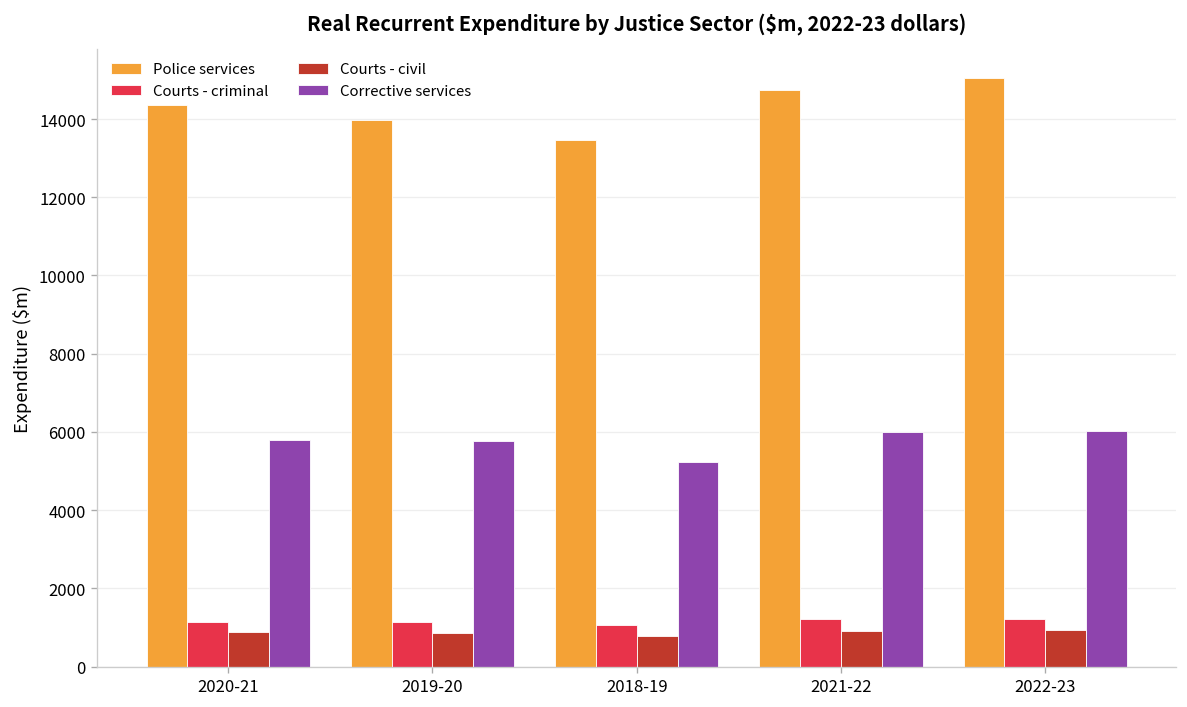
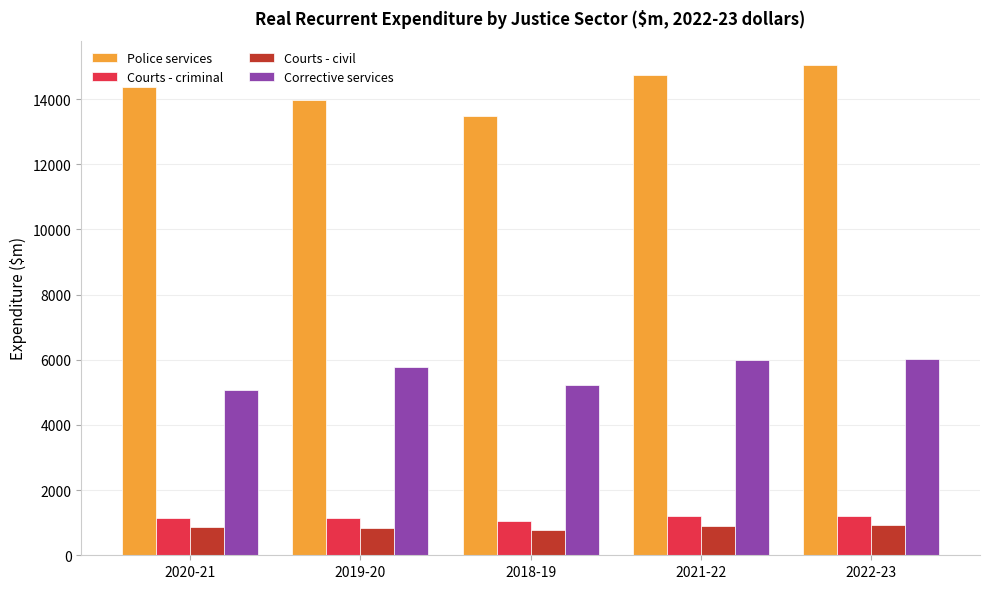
  {
    "Police services": {
      "2020-21": 14400,
      "2019-20": 14000,
      "2018-19": 13500,
      "2021-22": 14700,
      "2022-23": 15000
    },
    "Corrective services": {
-     "2020-21": 5800,
+     "2020-21": 5100,
      "2019-20": 5800,
      "2018-19": 5200,
      "2021-22": 6000,
      "2022-23": 6000
    }
  }
